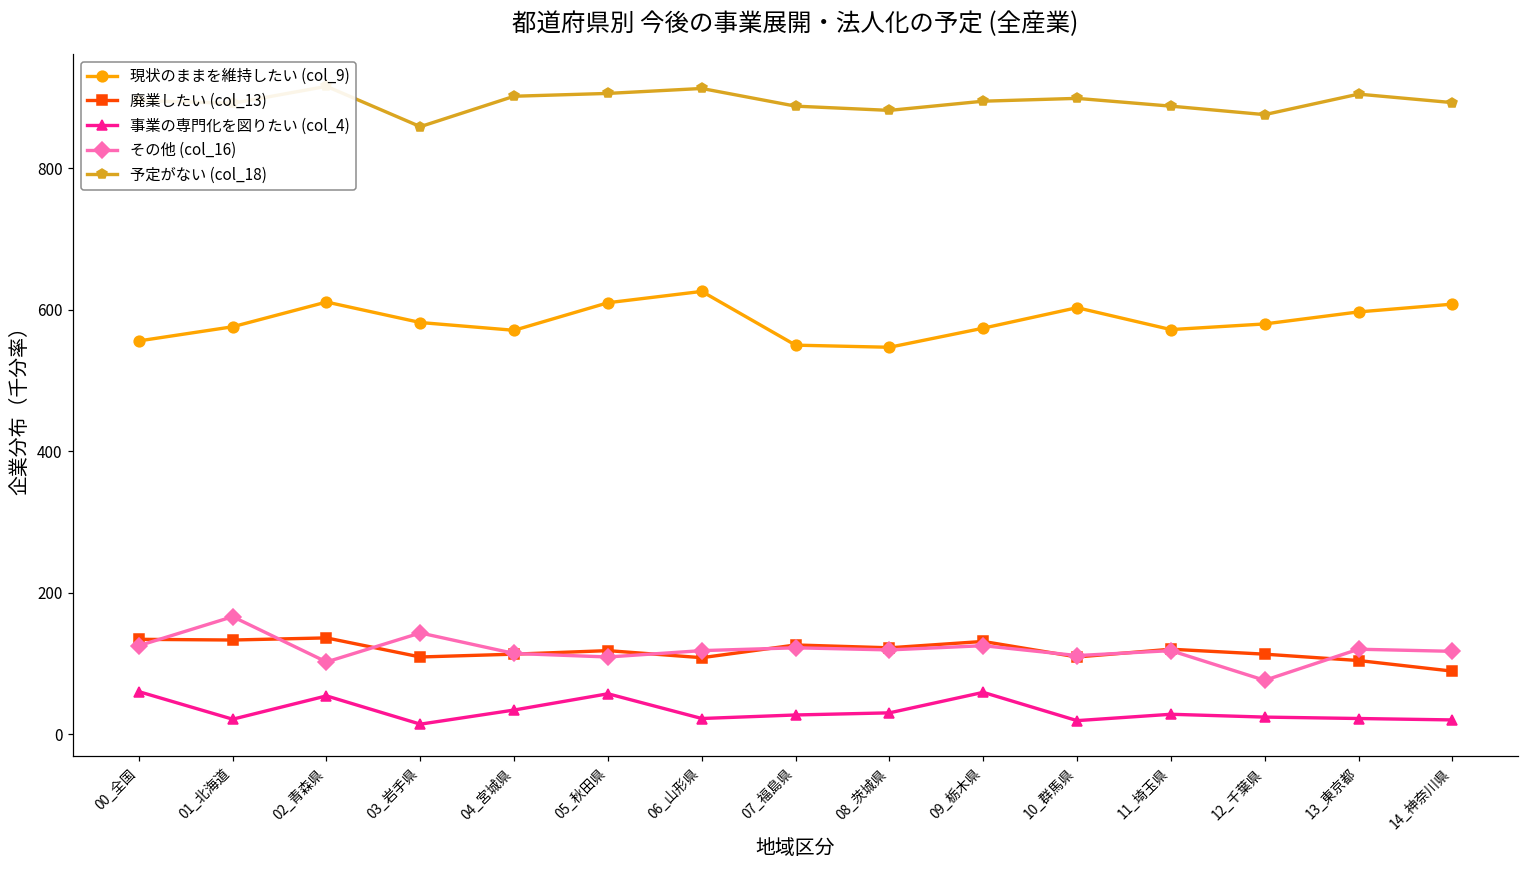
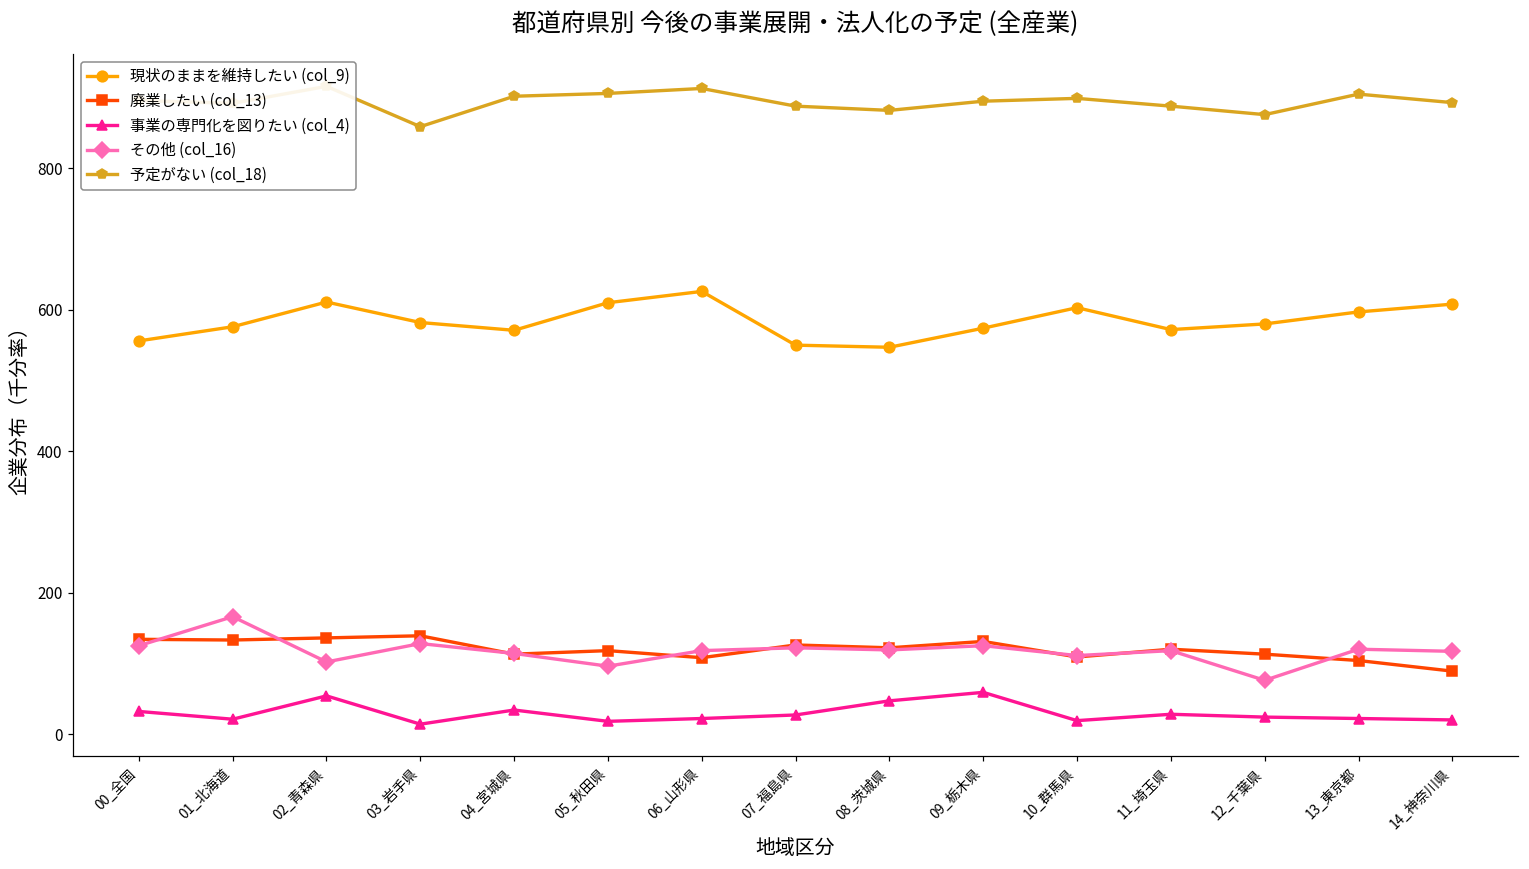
  {
    "廃業したい (col_13)": {
      "00_全国": 130,
      "01_北海道": 130,
      "02_青森県": 140,
-     "03_岩手県": 110,
+     "03_岩手県": 140,
      "05_秋田県": 120,
      "06_山形県": 110,
      "07_福島県": 130,
      "09_栃木県": 130,
      "12_千葉県": 110,
      "13_東京都": 100,
      "14_神奈川県": 90
    },
    "事業の専門化を図りたい (col_4)": {
-     "00_全国": 60,
+     "00_全国": 30,
      "01_北海道": 20,
      "02_青森県": 50,
      "03_岩手県": 10,
      "04_宮城県": 30,
-     "05_秋田県": 60,
+     "05_秋田県": 20,
      "06_山形県": 20,
      "07_福島県": 30,
-     "08_茨城県": 30,
+     "08_茨城県": 50,
      "09_栃木県": 60,
      "10_群馬県": 20,
      "11_埼玉県": 30,
      "12_千葉県": 20,
      "13_東京都": 20,
      "14_神奈川県": 20
    },
    "その他 (col_16)": {
      "00_全国": 130,
      "01_北海道": 170,
      "02_青森県": 100,
-     "03_岩手県": 140,
-     "05_秋田県": 110,
+     "03_岩手県": 130,
+     "05_秋田県": 100,
      "06_山形県": 120,
      "07_福島県": 120,
      "09_栃木県": 130,
      "12_千葉県": 80,
      "13_東京都": 120,
      "14_神奈川県": 120
    }
  }
